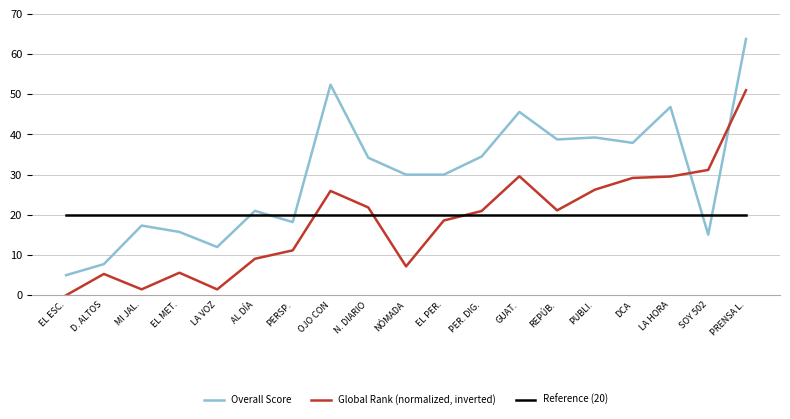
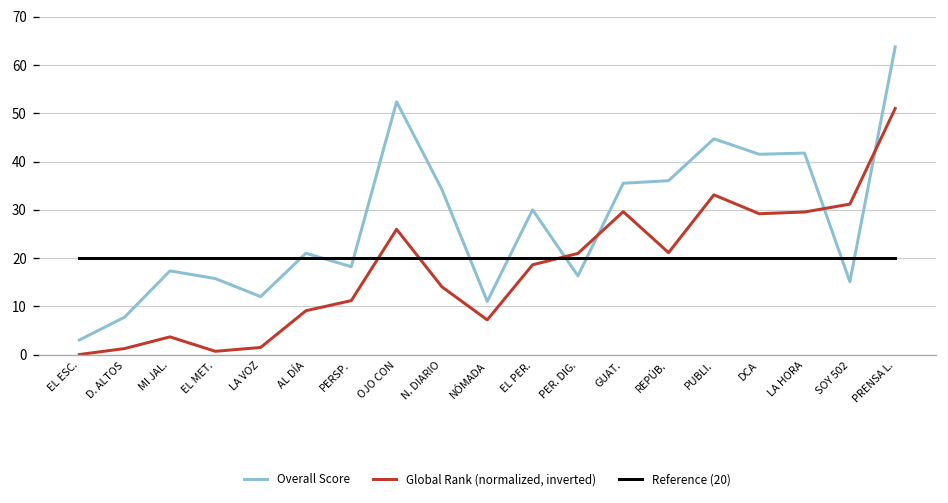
  {
    "Overall Score": {
-     "EL ESC.": 5,
+     "EL ESC.": 3,
      "D. ALTOS": 8,
      "MI JAL.": 17,
      "EL MET.": 16,
      "LA VOZ": 12,
      "AL DÍA": 21,
      "PERSP.": 18,
      "OJO CON": 52,
      "N. DIARIO": 34,
-     "NÓMADA": 30,
+     "NÓMADA": 11,
      "EL PER.": 30,
-     "PER. DIG.": 35,
-     "GUAT.": 46,
-     "REPÚB.": 39,
-     "PUBLI.": 39,
-     "DCA": 38,
-     "LA HORA": 47,
+     "PER. DIG.": 16,
+     "GUAT.": 36,
+     "REPÚB.": 36,
+     "PUBLI.": 45,
+     "DCA": 42,
+     "LA HORA": 42,
      "SOY 502": 15,
      "PRENSA L.": 64
    },
    "Global Rank (normalized, inverted)": {
      "EL ESC.": 0,
-     "D. ALTOS": 5,
-     "MI JAL.": 1,
-     "EL MET.": 6,
+     "D. ALTOS": 1,
+     "MI JAL.": 4,
+     "EL MET.": 1,
      "LA VOZ": 1,
      "AL DÍA": 9,
      "PERSP.": 11,
      "OJO CON": 26,
-     "N. DIARIO": 22,
+     "N. DIARIO": 14,
      "NÓMADA": 7,
      "EL PER.": 19,
      "PER. DIG.": 21,
      "GUAT.": 30,
      "REPÚB.": 21,
-     "PUBLI.": 26,
+     "PUBLI.": 33,
      "DCA": 29,
      "LA HORA": 30,
      "SOY 502": 31,
      "PRENSA L.": 51
    },
    "Reference (20)": {
      "EL ESC.": 20,
      "D. ALTOS": 20,
      "MI JAL.": 20,
      "EL MET.": 20,
      "LA VOZ": 20,
      "AL DÍA": 20,
      "PERSP.": 20,
      "OJO CON": 20,
      "N. DIARIO": 20,
      "NÓMADA": 20,
      "EL PER.": 20,
      "PER. DIG.": 20,
      "GUAT.": 20,
      "REPÚB.": 20,
      "PUBLI.": 20,
      "DCA": 20,
      "LA HORA": 20,
      "SOY 502": 20,
      "PRENSA L.": 20
    }
  }
